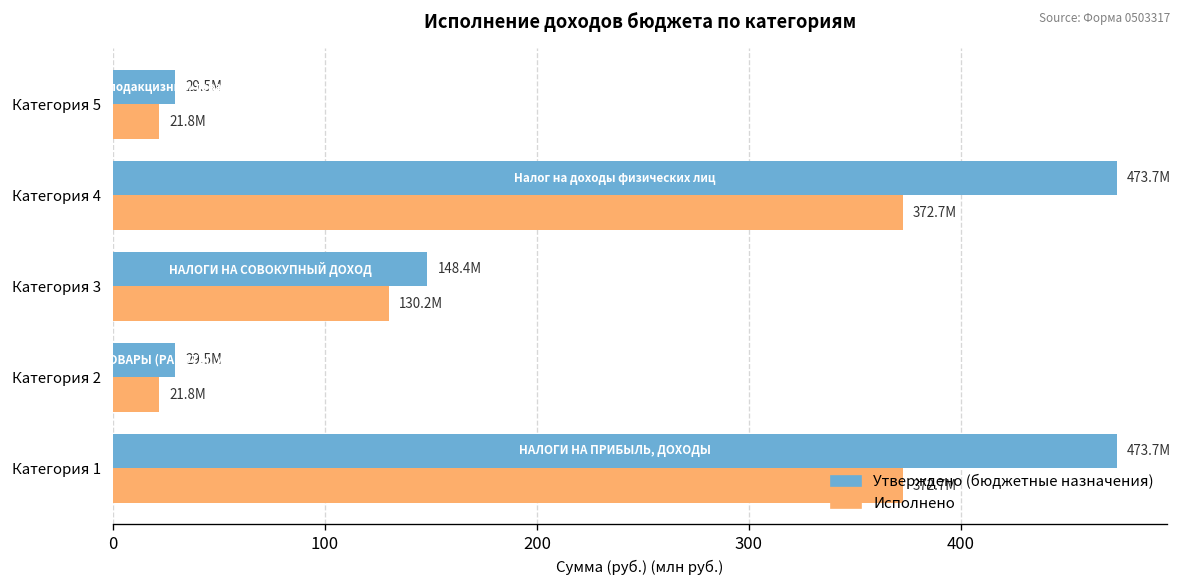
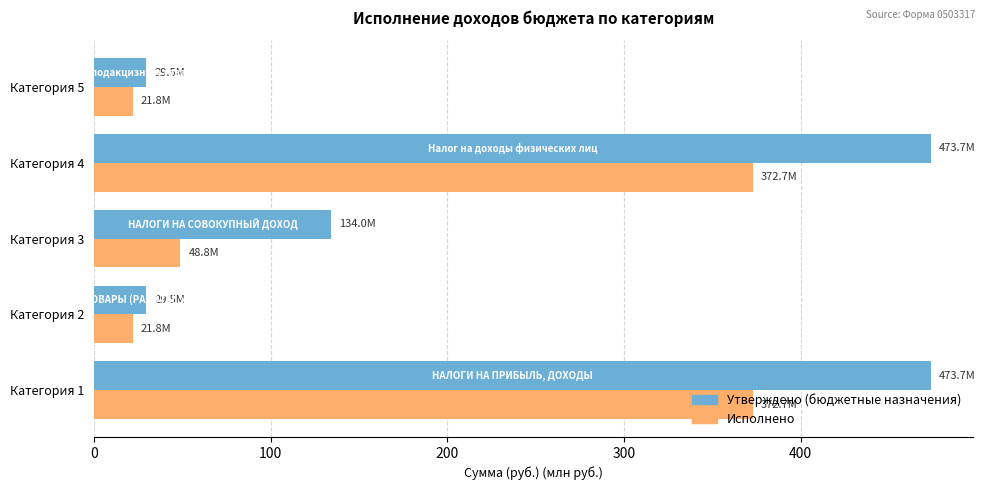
  {
    "Утверждено (бюджетные назначения)": {
      "Категория 5": "29.5M",
      "Категория 4": "473.7M",
-     "Категория 3": "148.4M",
+     "Категория 3": "134.0M",
      "Категория 2": "29.5M",
      "Категория 1": "473.7M"
    },
    "Исполнено": {
      "Категория 5": "21.8M",
      "Категория 4": "372.7M",
-     "Категория 3": "130.2M",
+     "Категория 3": "48.8M",
      "Категория 2": "21.8M",
      "Категория 1": "372.7M"
    }
  }
